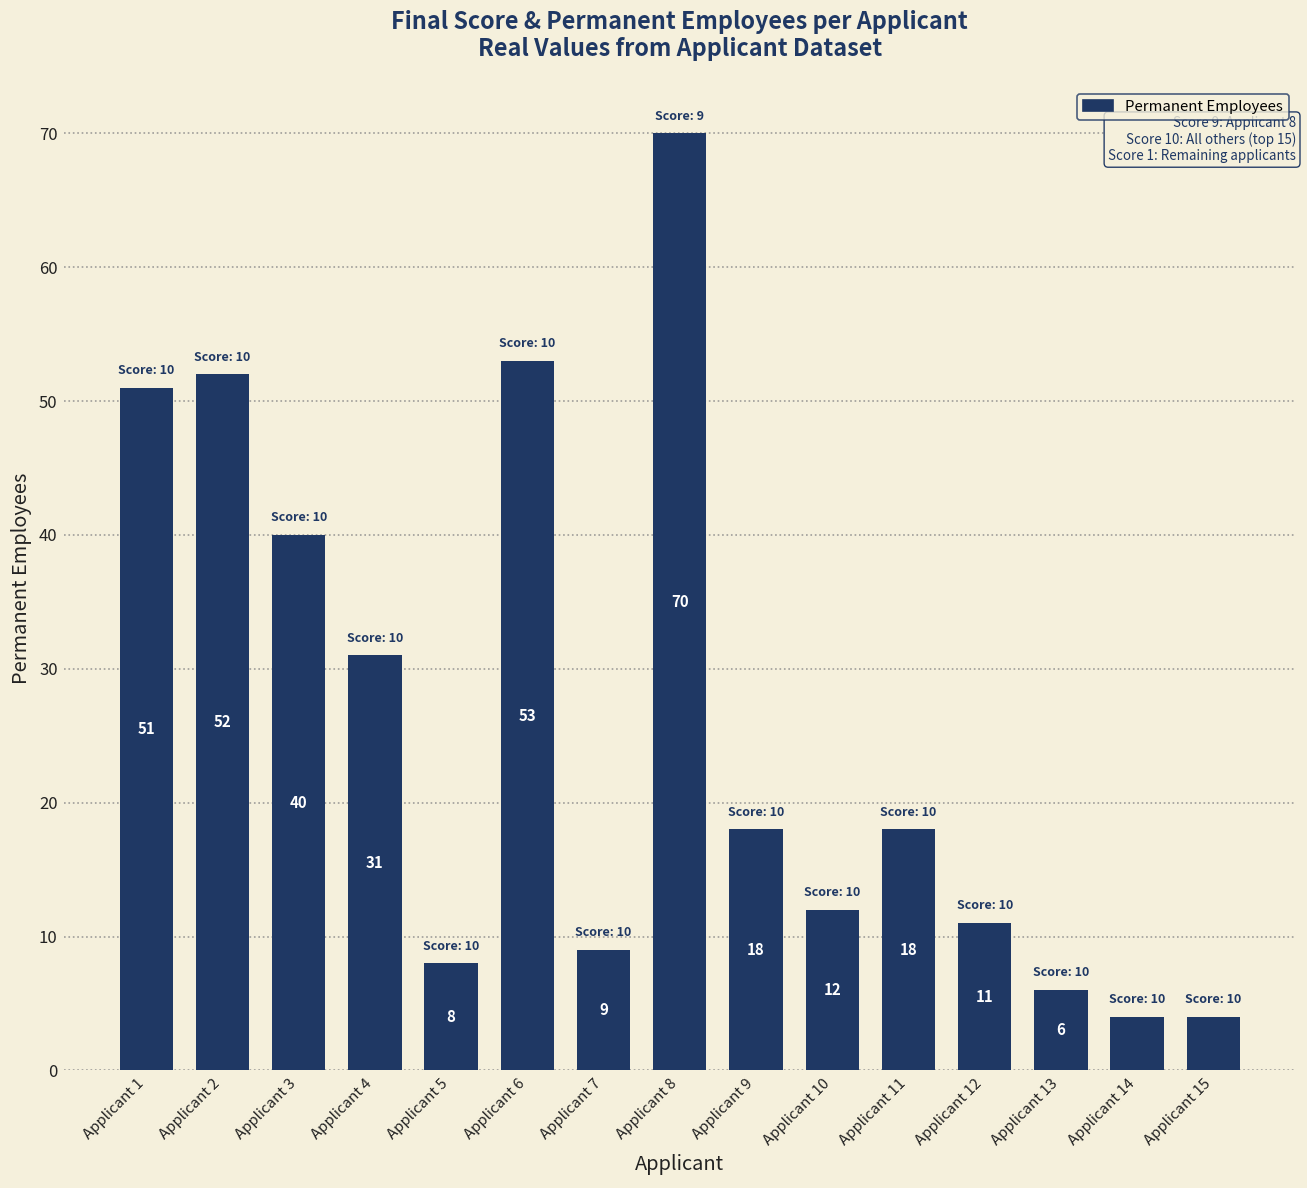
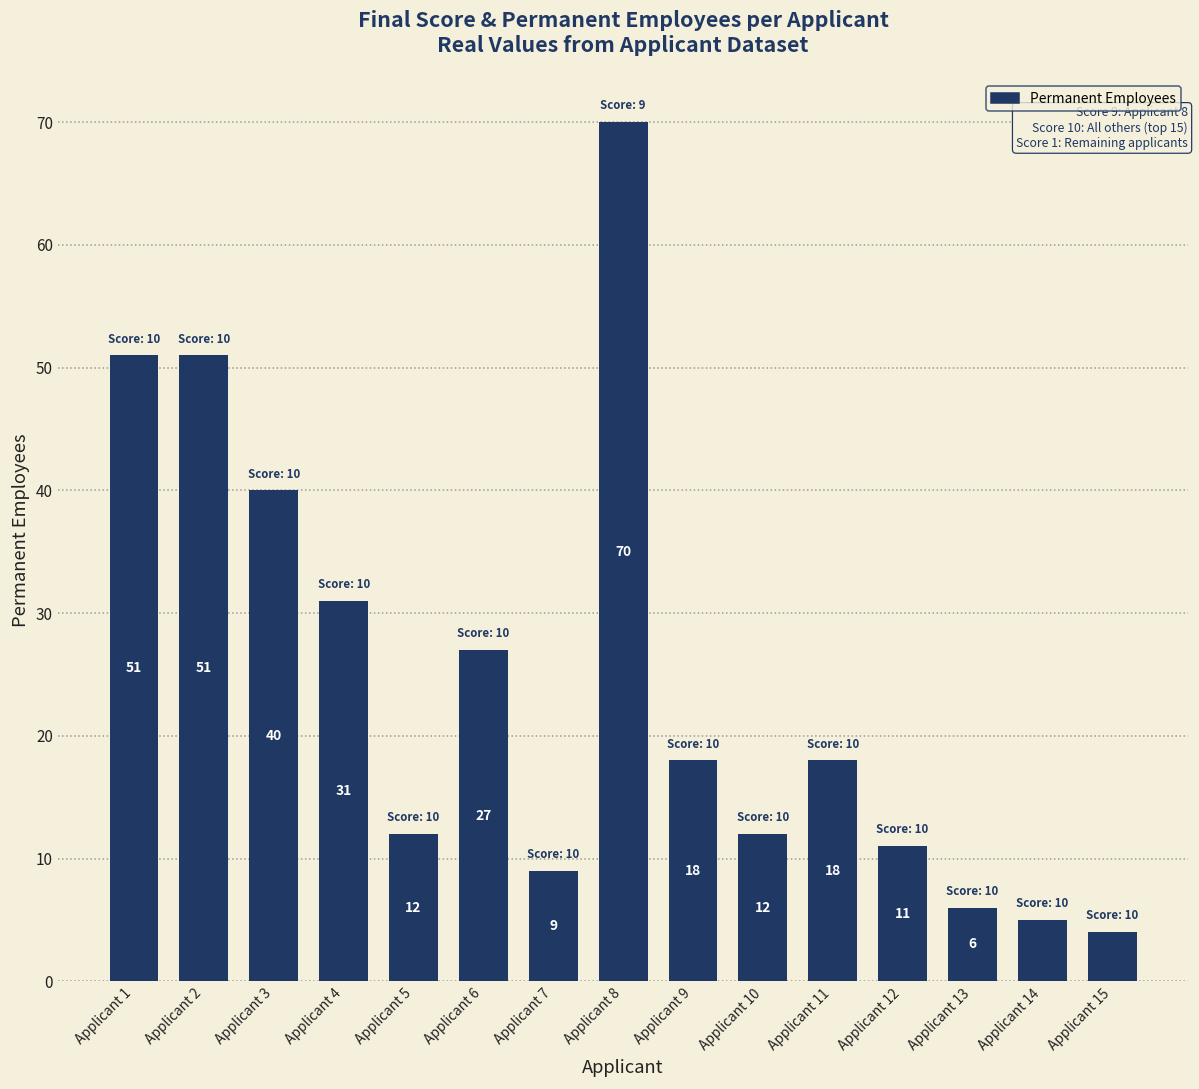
  {
    "Applicant 1": 51,
-   "Applicant 2": 52,
+   "Applicant 2": 51,
    "Applicant 3": 40,
    "Applicant 4": 31,
-   "Applicant 5": 8,
-   "Applicant 6": 53,
+   "Applicant 5": 12,
+   "Applicant 6": 27,
    "Applicant 7": 9,
    "Applicant 8": 70,
    "Applicant 9": 18,
    "Applicant 10": 12,
    "Applicant 11": 18,
    "Applicant 12": 11,
    "Applicant 13": 6,
-   "Applicant 14": 4
+   "Applicant 14": 5
  }
